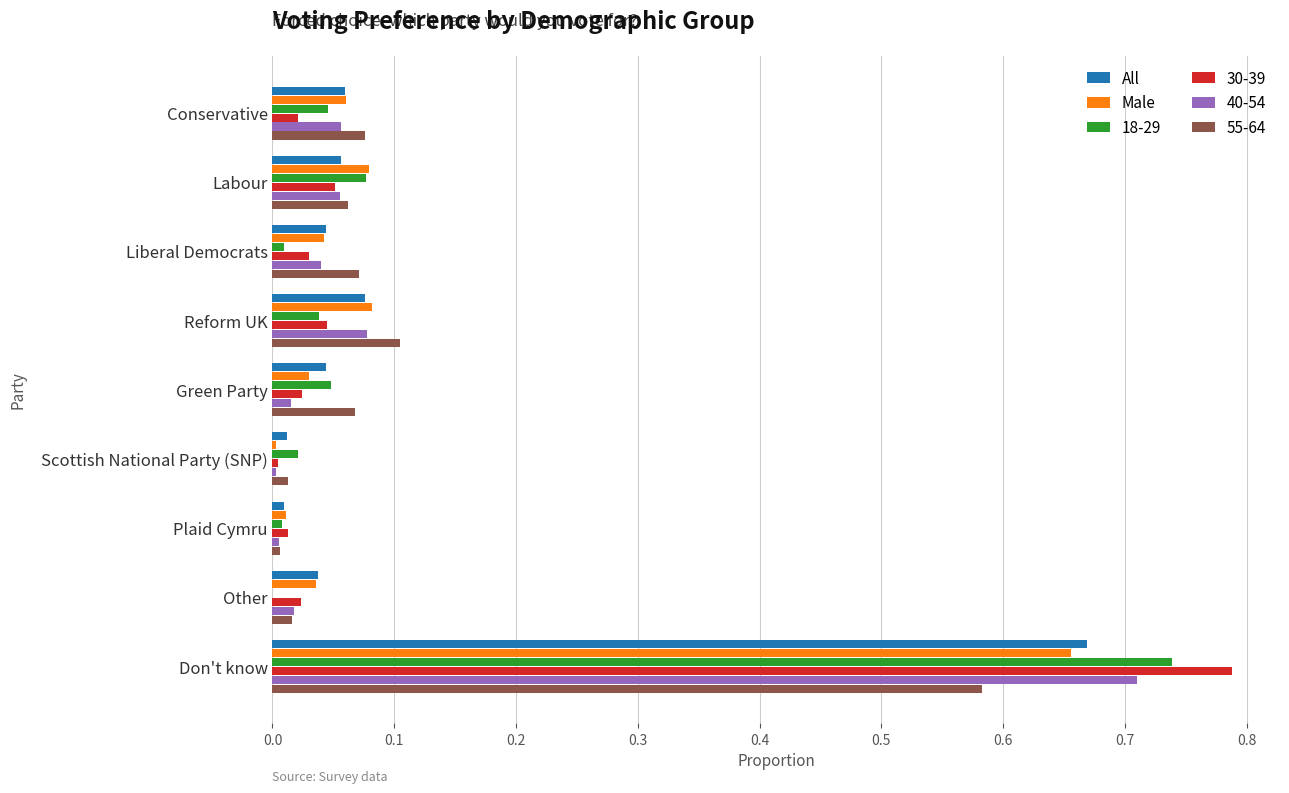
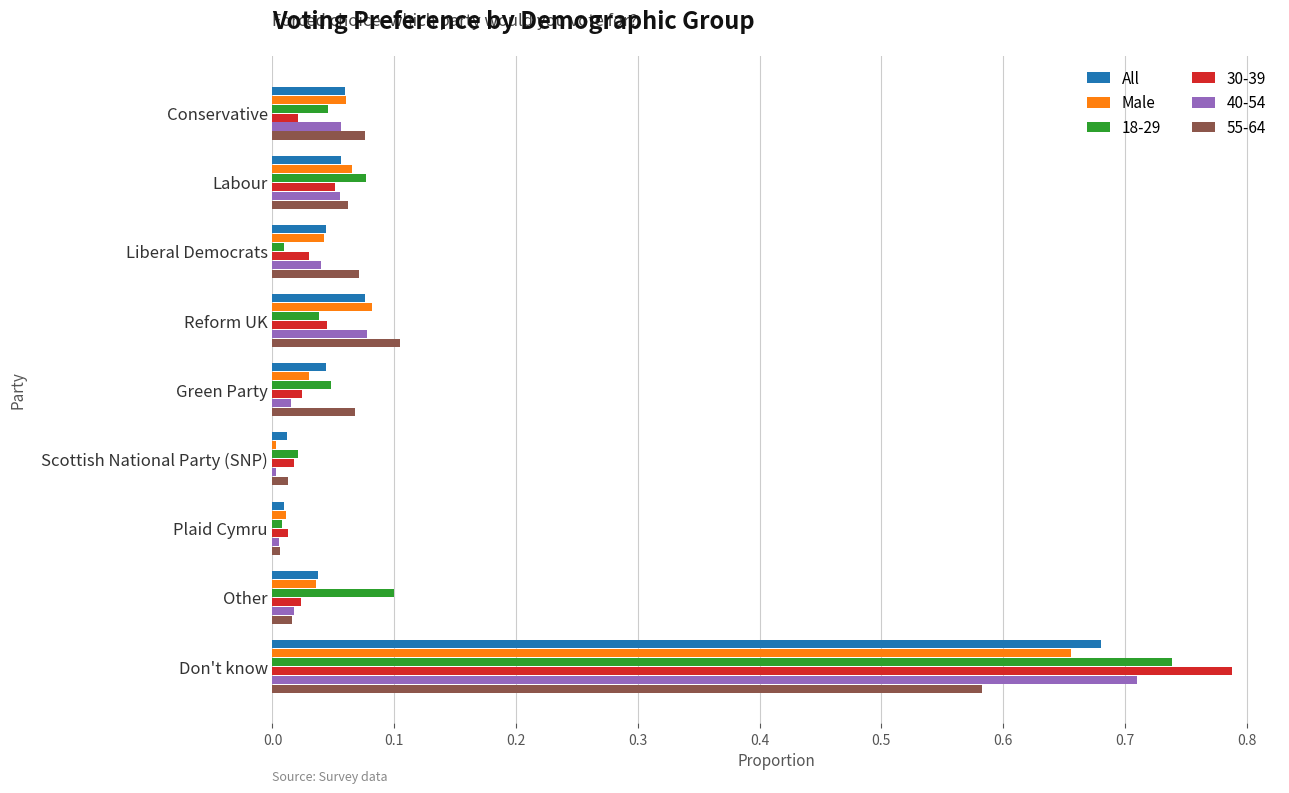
  {
    "All": {
      "Conservative": 0.060,
      "Labour": 0.057,
      "Liberal Democrats": 0.044,
      "Reform UK": 0.076,
      "Green Party": 0.044,
      "Scottish National Party (SNP)": 0.012,
      "Plaid Cymru": 0.009,
      "Other": 0.038,
-     "Don't know": 0.669
+     "Don't know": 0.681
    },
    "Male": {
      "Conservative": 0.061,
-     "Labour": 0.080,
+     "Labour": 0.065,
      "Liberal Democrats": 0.042,
      "Reform UK": 0.081,
      "Green Party": 0.030,
      "Scottish National Party (SNP)": 0.003,
      "Plaid Cymru": 0.011,
      "Other": 0.036,
      "Don't know": 0.656
    },
    "18-29": {
      "Conservative": 0.046,
      "Labour": 0.076,
      "Liberal Democrats": 0.009,
      "Reform UK": 0.038,
      "Green Party": 0.048,
      "Scottish National Party (SNP)": 0.021,
      "Plaid Cymru": 0.008,
-     "Other": 0.0,
+     "Other": 0.1,
      "Don't know": 0.739
    },
    "30-39": {
      "Conservative": 0.021,
      "Labour": 0.052,
      "Liberal Democrats": 0.030,
      "Reform UK": 0.044,
      "Green Party": 0.025,
-     "Scottish National Party (SNP)": 0.005,
+     "Scottish National Party (SNP)": 0.018,
      "Plaid Cymru": 0.012,
      "Other": 0.023,
      "Don't know": 0.788
    },
    "40-54": {
      "Conservative": 0.057,
      "Labour": 0.055,
      "Liberal Democrats": 0.040,
      "Reform UK": 0.078,
      "Green Party": 0.016,
      "Scottish National Party (SNP)": 0.003,
      "Plaid Cymru": 0.005,
      "Other": 0.017,
      "Don't know": 0.710
    },
    "55-64": {
      "Conservative": 0.076,
      "Labour": 0.062,
      "Liberal Democrats": 0.071,
      "Reform UK": 0.105,
      "Green Party": 0.068,
      "Scottish National Party (SNP)": 0.013,
      "Plaid Cymru": 0.006,
      "Other": 0.016,
      "Don't know": 0.583
    }
  }
